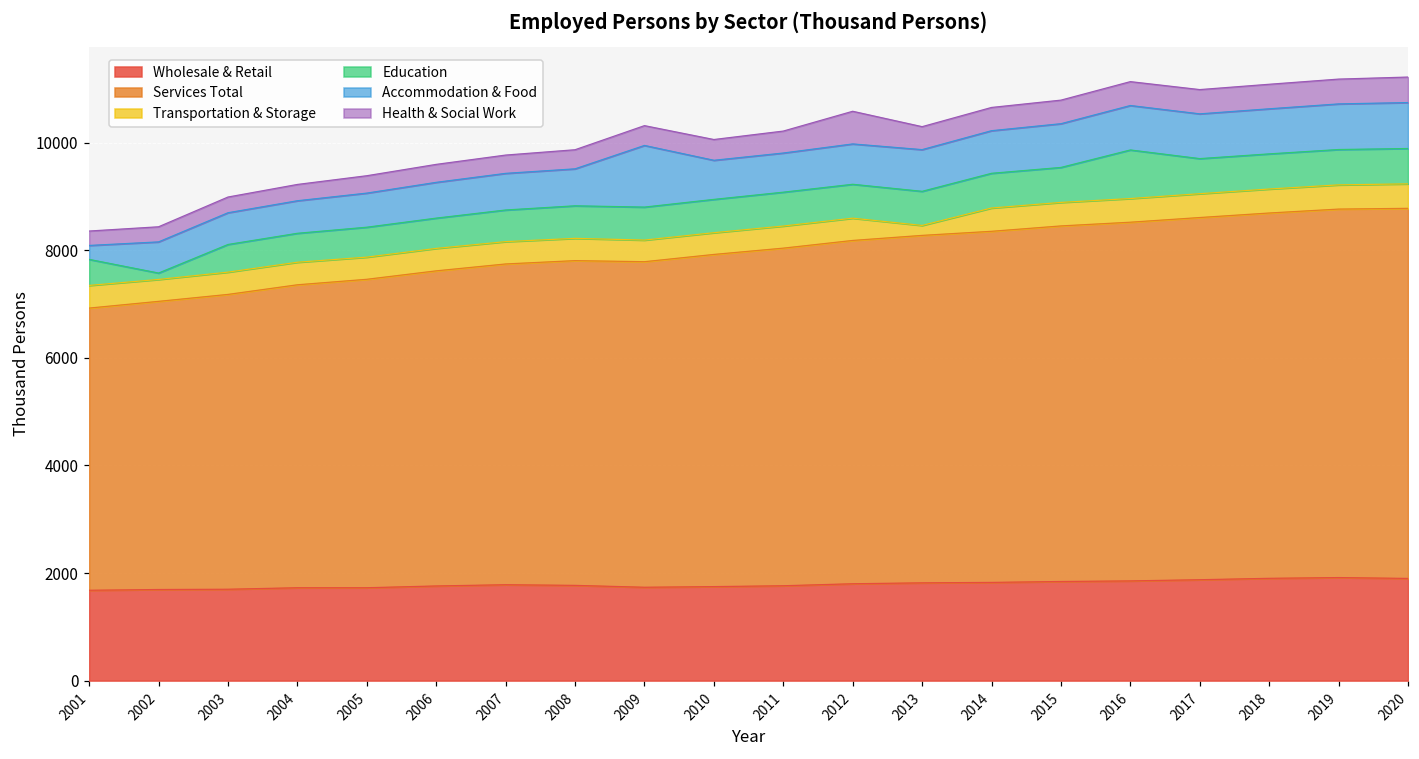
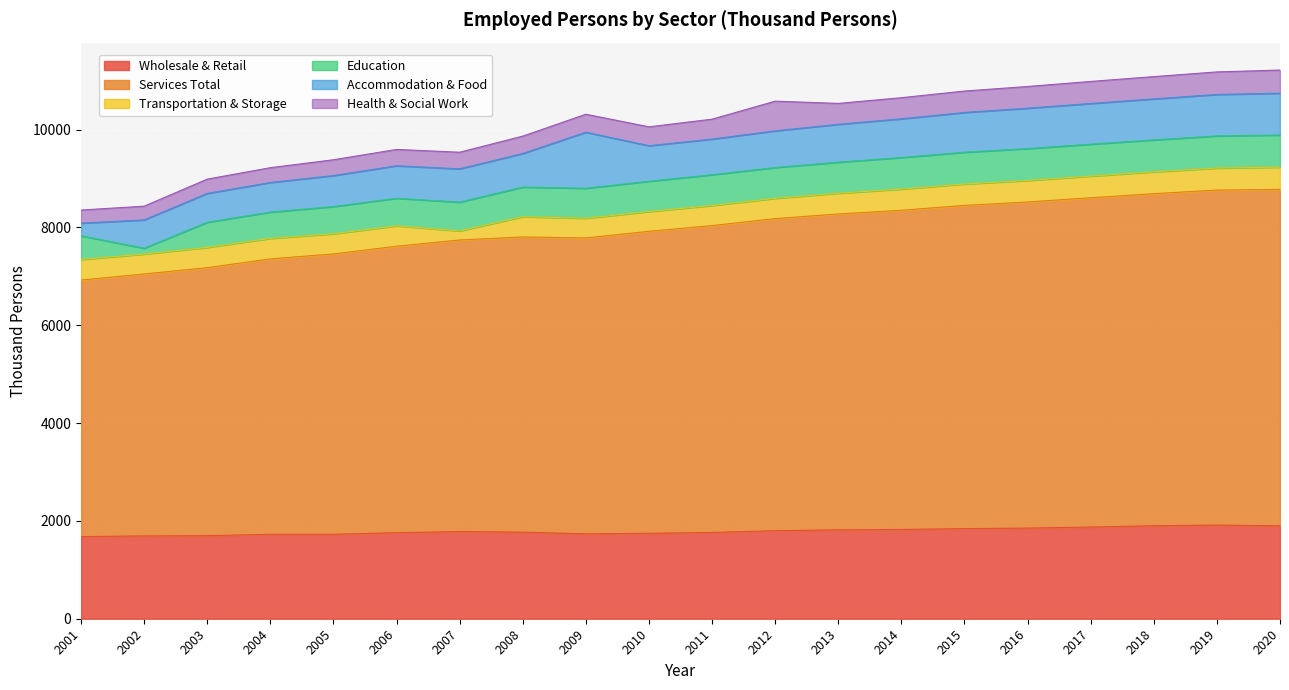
  {
    "Transportation & Storage": {
      "2001": 400,
      "2002": 400,
      "2003": 400,
      "2004": 400,
      "2005": 400,
      "2006": 400,
-     "2007": 400,
+     "2007": 200,
      "2008": 400,
      "2009": 400,
      "2010": 400,
      "2011": 400,
      "2012": 400,
-     "2013": 200,
+     "2013": 400,
      "2014": 400,
      "2015": 400,
      "2016": 400,
      "2017": 400,
      "2018": 400,
      "2019": 500,
      "2020": 500
    },
    "Education": {
      "2001": 500,
      "2002": 100,
      "2003": 500,
      "2004": 500,
      "2005": 600,
      "2006": 600,
      "2007": 600,
      "2008": 600,
      "2009": 600,
      "2010": 600,
      "2011": 600,
      "2012": 600,
      "2013": 600,
      "2014": 600,
      "2015": 700,
-     "2016": 900,
+     "2016": 700,
      "2017": 700,
      "2018": 700,
      "2019": 700,
      "2020": 700
    },
    "Accommodation & Food": {
      "2001": 300,
      "2002": 600,
      "2003": 600,
      "2004": 600,
      "2005": 600,
      "2006": 700,
      "2007": 700,
      "2008": 700,
      "2009": 1100,
      "2010": 700,
      "2011": 700,
      "2012": 800,
      "2013": 800,
      "2014": 800,
      "2015": 800,
      "2016": 800,
      "2017": 800,
      "2018": 800,
      "2019": 800,
      "2020": 900
    },
    "Health & Social Work": {
      "2001": 300,
      "2002": 300,
      "2003": 300,
      "2004": 300,
      "2005": 300,
      "2006": 300,
      "2007": 300,
      "2008": 400,
      "2009": 400,
      "2010": 400,
      "2011": 400,
      "2012": 600,
      "2013": 400,
      "2014": 400,
      "2015": 400,
      "2016": 400,
      "2017": 500,
      "2018": 500,
      "2019": 500,
      "2020": 500
    }
  }
